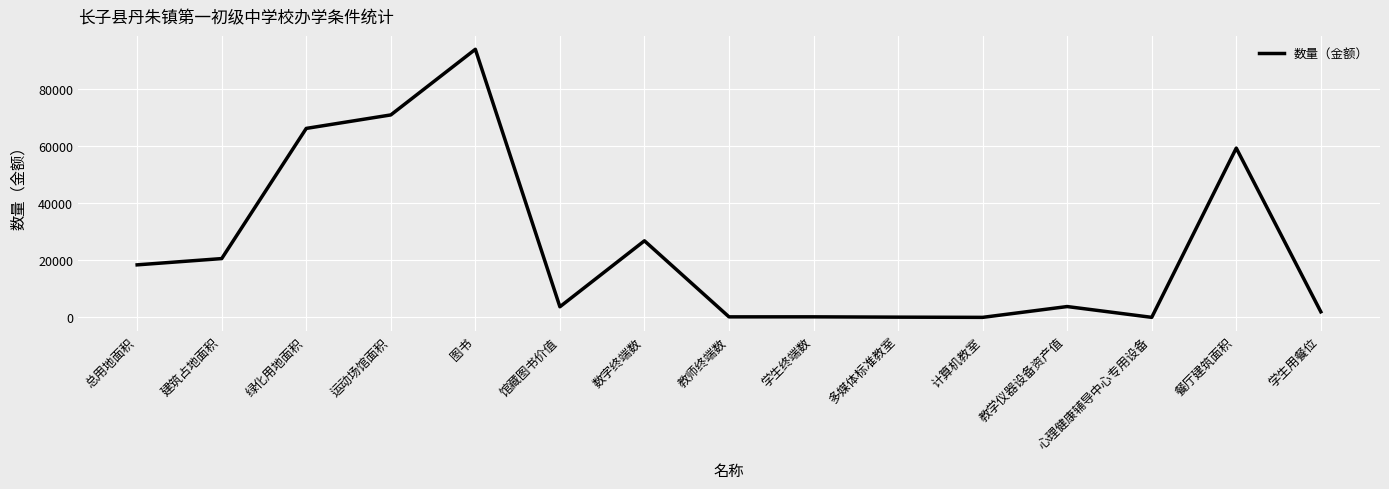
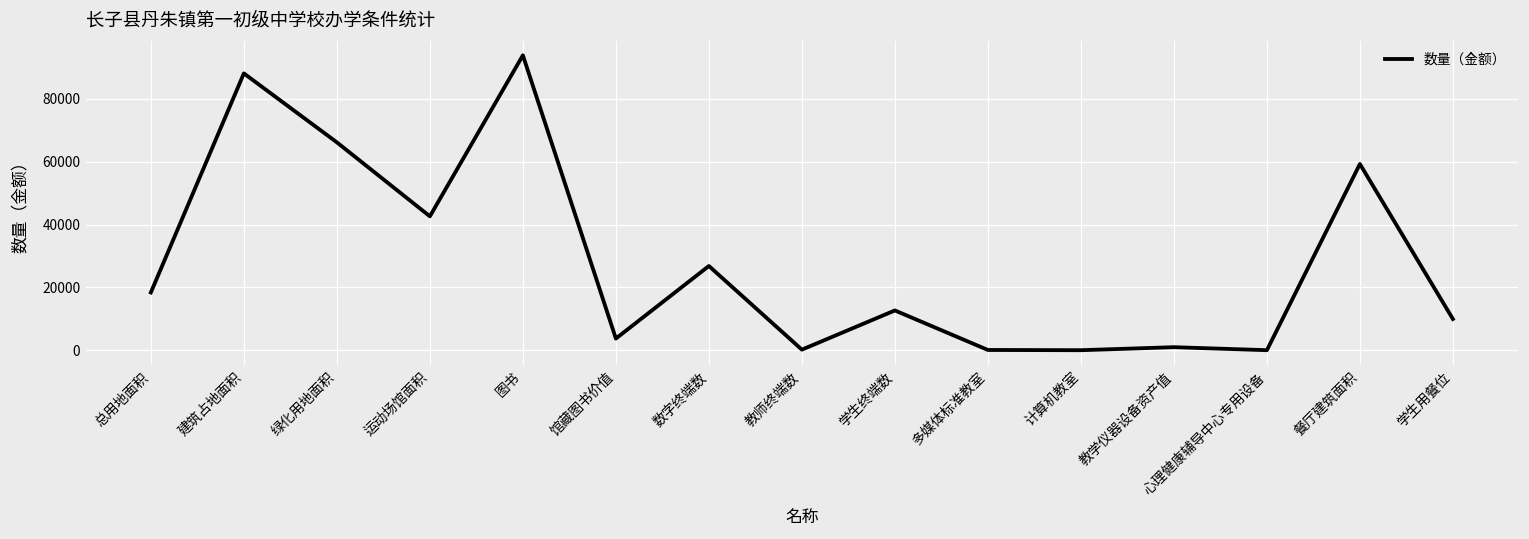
  {
    "总用地面积": 18000,
-   "建筑占地面积": 21000,
+   "建筑占地面积": 88000,
    "绿化用地面积": 66000,
-   "运动场馆面积": 71000,
+   "运动场馆面积": 43000,
    "图书": 94000,
    "馆藏图书价值": 4000,
    "数字终端数": 27000,
    "教师终端数": 0,
-   "学生终端数": 0,
+   "学生终端数": 13000,
    "多媒体标准教室": 0,
    "计算机教室": 0,
-   "教学仪器设备资产值": 4000,
+   "教学仪器设备资产值": 1000,
    "心理健康辅导中心专用设备": 0,
    "餐厅建筑面积": 59000,
-   "学生用餐位": 2000
+   "学生用餐位": 10000
  }
